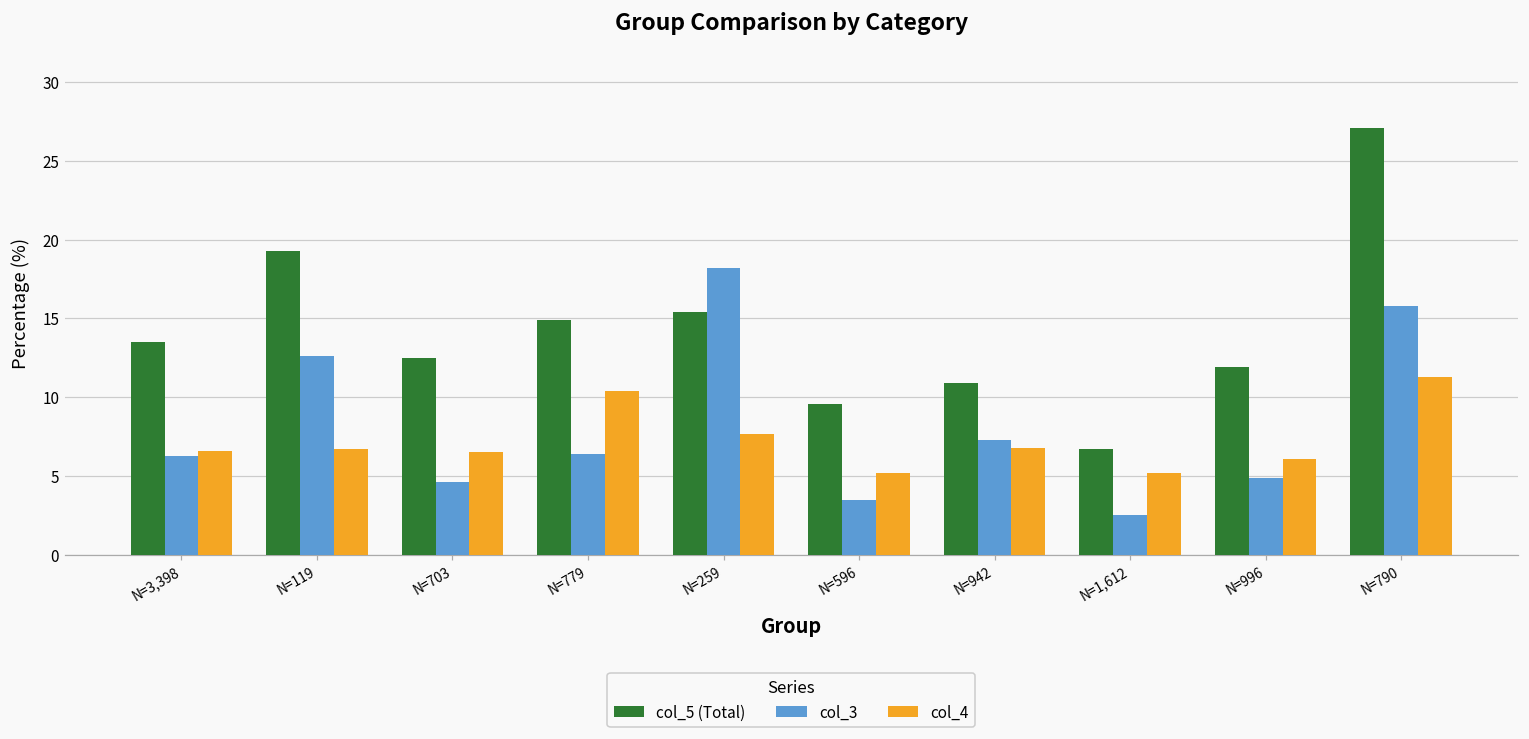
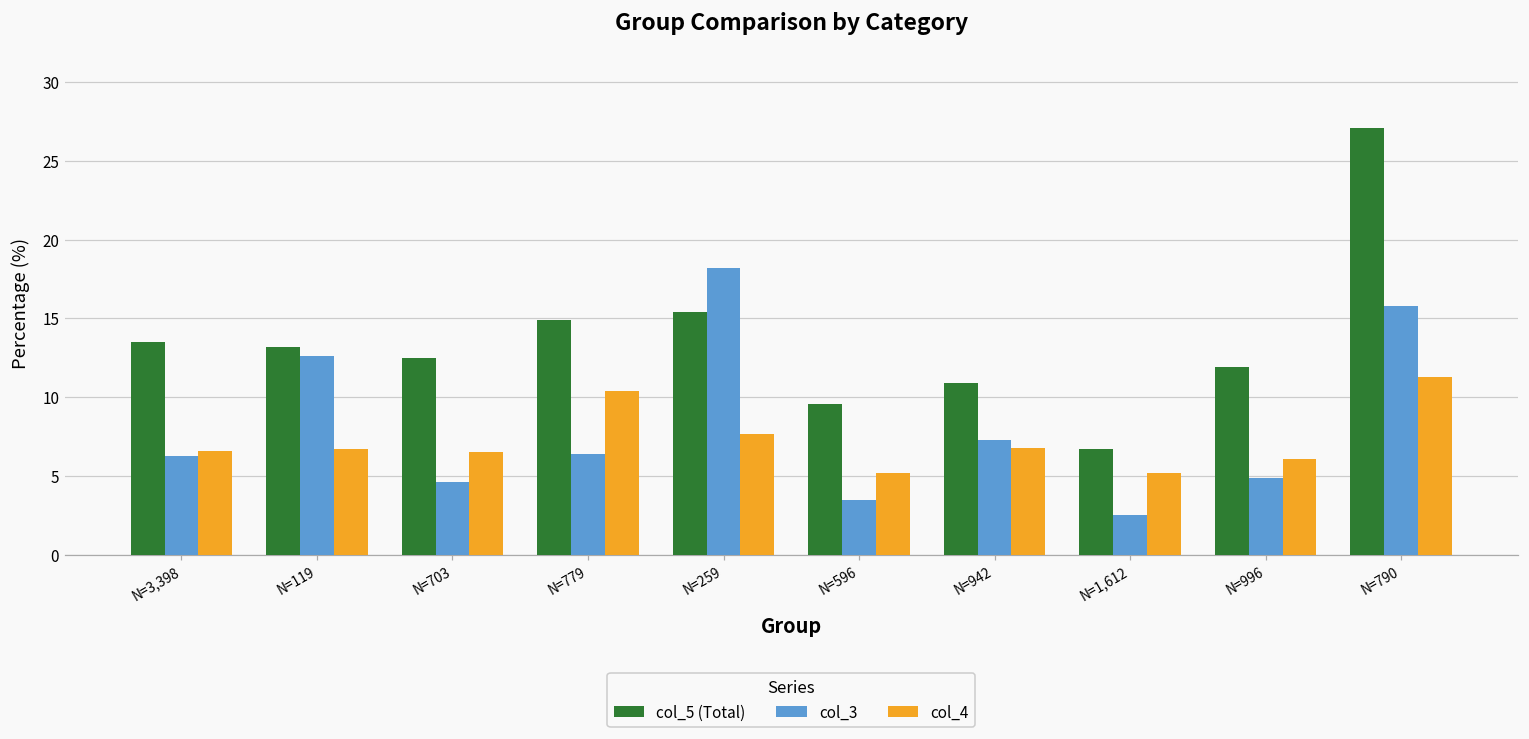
  {
    "col_5 (Total)": {
      "N=3,398": 13.5,
-     "N=119": 19.3,
+     "N=119": 13.2,
      "N=703": 12.5,
      "N=779": 14.9,
      "N=259": 15.4,
      "N=596": 9.6,
      "N=942": 10.9,
      "N=1,612": 6.7,
      "N=996": 11.9,
      "N=790": 27.1
    },
    "col_3": {
      "N=3,398": 6.3,
      "N=119": 12.6,
      "N=703": 4.6,
      "N=779": 6.4,
      "N=259": 18.2,
      "N=596": 3.5,
      "N=942": 7.3,
      "N=1,612": 2.5,
      "N=996": 4.9,
      "N=790": 15.8
    },
    "col_4": {
      "N=3,398": 6.6,
      "N=119": 6.7,
      "N=703": 6.5,
      "N=779": 10.4,
      "N=259": 7.7,
      "N=596": 5.2,
      "N=942": 6.8,
      "N=1,612": 5.2,
      "N=996": 6.1,
      "N=790": 11.3
    }
  }
